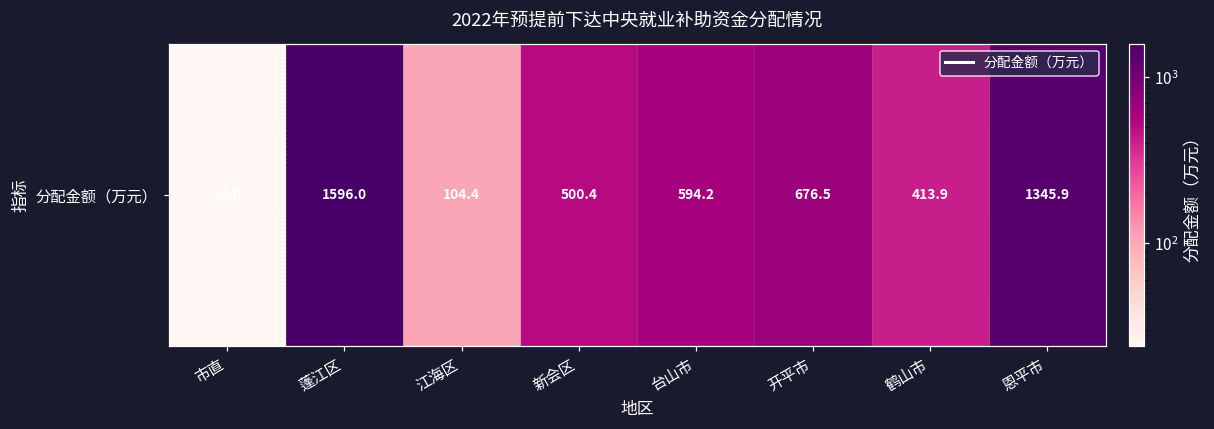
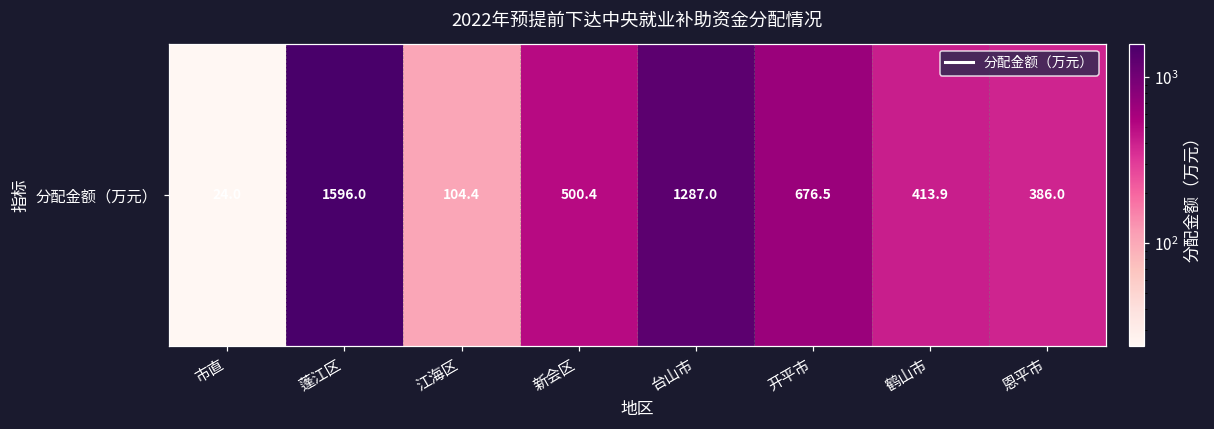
  {
    "分配金额（万元）": {
      "蓬江区": 1596.0,
      "江海区": 104.4,
      "新会区": 500.4,
-     "台山市": 594.2,
+     "台山市": 1287.0,
      "开平市": 676.5,
      "鹤山市": 413.9,
-     "恩平市": 1345.9
+     "恩平市": 386.0
    }
  }
